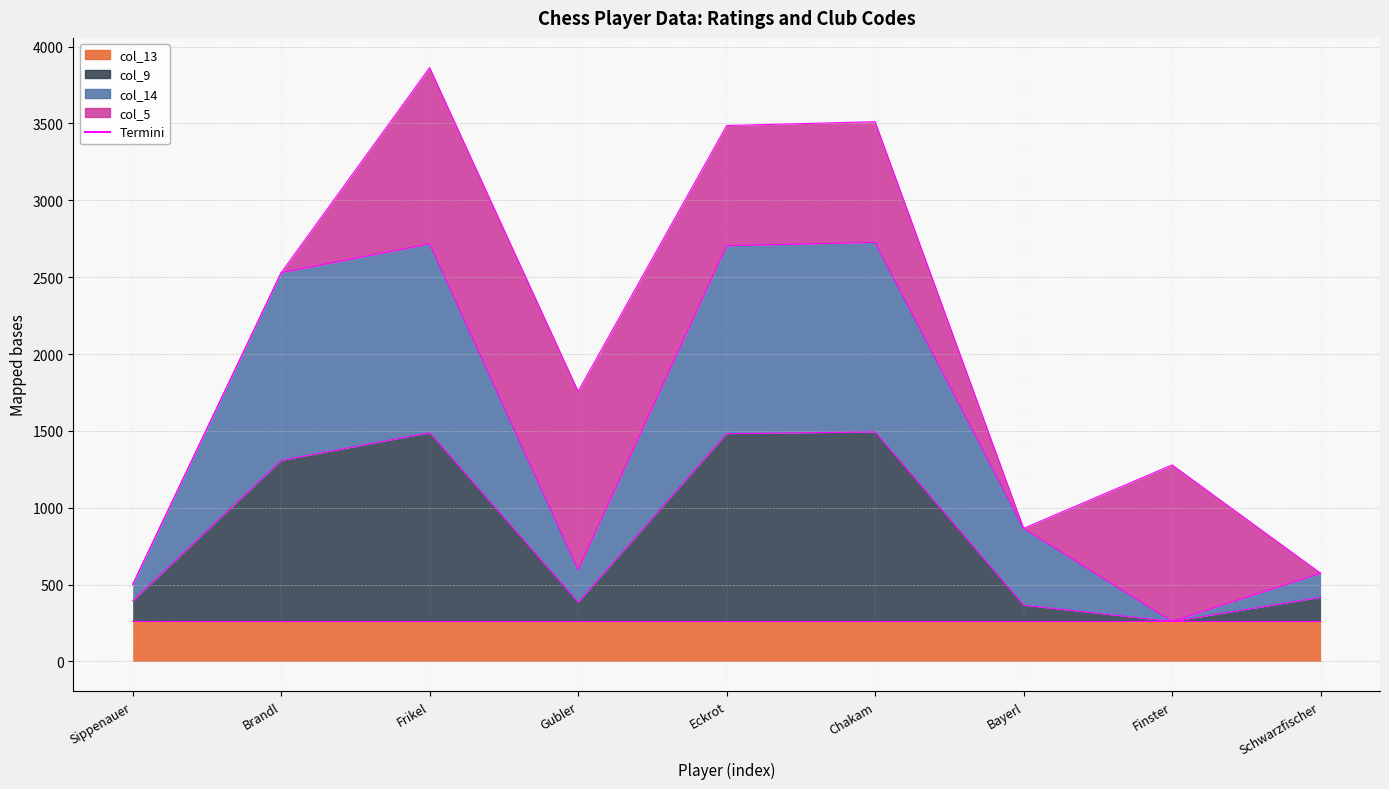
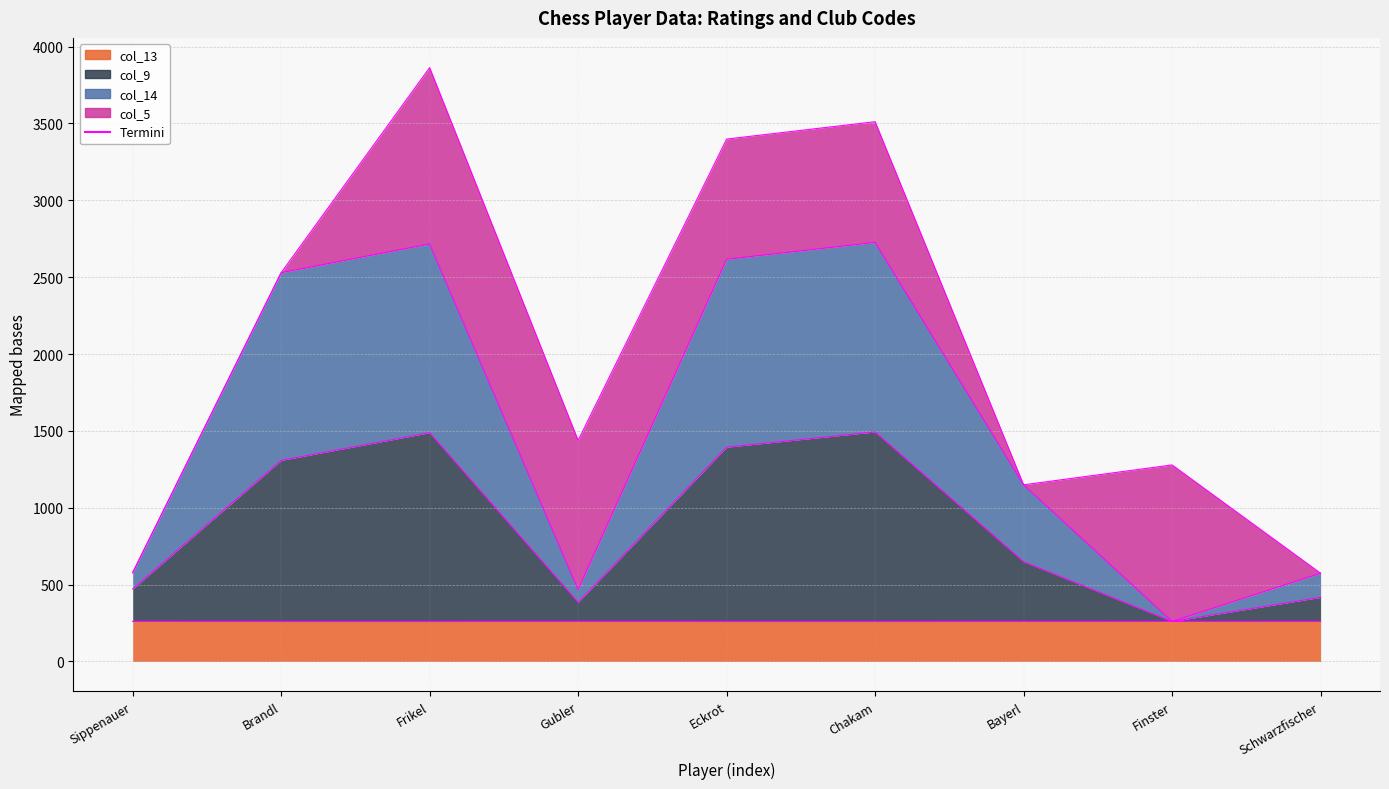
  {
    "col_13": {
      "Sippenauer": 260,
      "Brandl": 260,
      "Frikel": 260,
      "Gubler": 260,
      "Eckrot": 260,
      "Chakam": 260,
      "Bayerl": 260,
      "Schwarzfischer": 260
    },
    "col_9": {
-     "Sippenauer": 130,
+     "Sippenauer": 210,
      "Brandl": 1050,
      "Frikel": 1230,
      "Gubler": 130,
-     "Eckrot": 1220,
+     "Eckrot": 1130,
      "Chakam": 1230,
-     "Bayerl": 110,
+     "Bayerl": 390,
      "Schwarzfischer": 160
    },
    "col_14": {
      "Frikel": 1230,
-     "Gubler": 210,
+     "Gubler": 80,
      "Eckrot": 1220,
      "Chakam": 1230
    },
    "col_5": {
      "Frikel": 1150,
-     "Gubler": 1160,
+     "Gubler": 970,
      "Eckrot": 780,
      "Chakam": 790,
      "Finster": 1020
    }
  }
